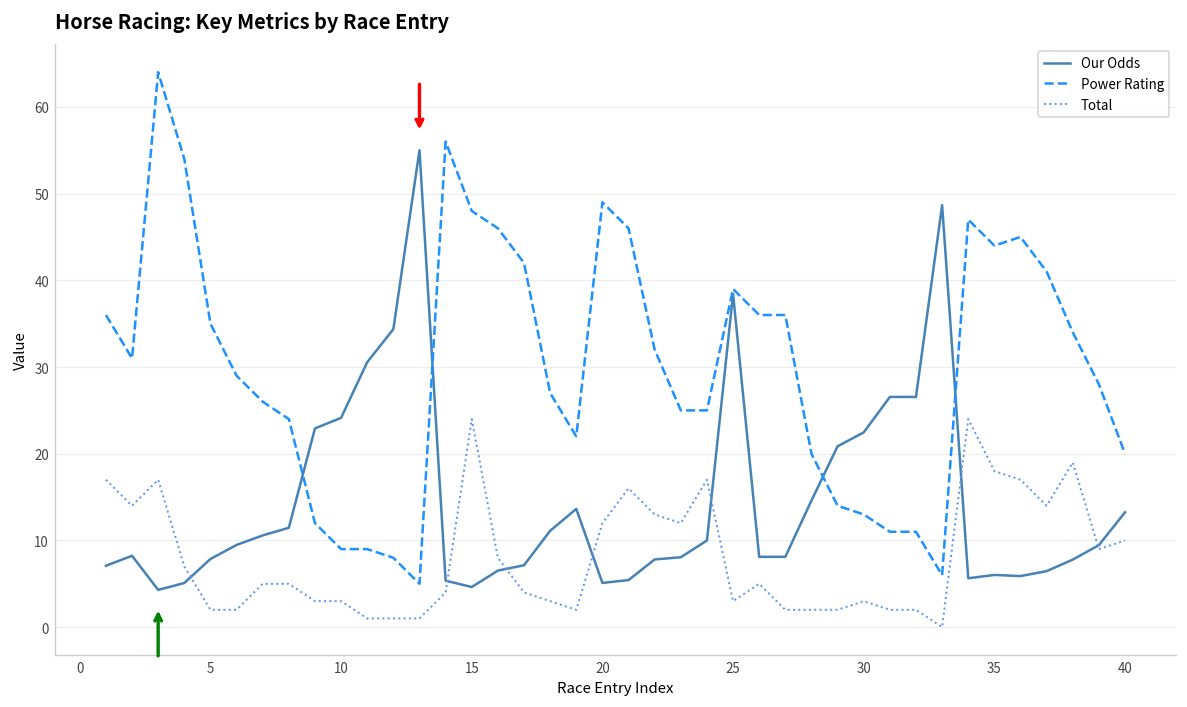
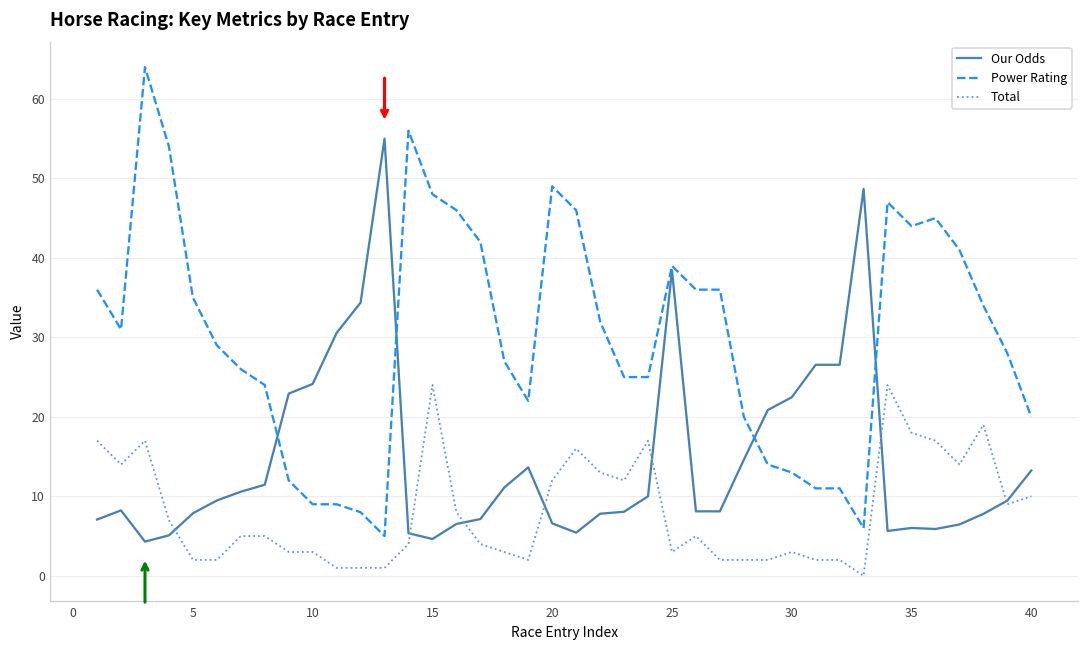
  {
    "Our Odds": {
      "5": 8,
      "10": 24,
      "15": 5,
-     "20": 5,
+     "20": 7,
      "25": 38,
      "30": 22,
      "35": 6,
      "40": 13
    },
    "Power Rating": {
      "5": 35,
      "10": 9,
      "15": 48,
      "20": 49,
      "25": 39,
      "30": 13,
      "35": 44,
      "40": 20
    },
    "Total": {
      "5": 2,
      "10": 3,
      "15": 24,
      "20": 12,
      "25": 3,
      "30": 3,
      "35": 18,
      "40": 10
    }
  }
